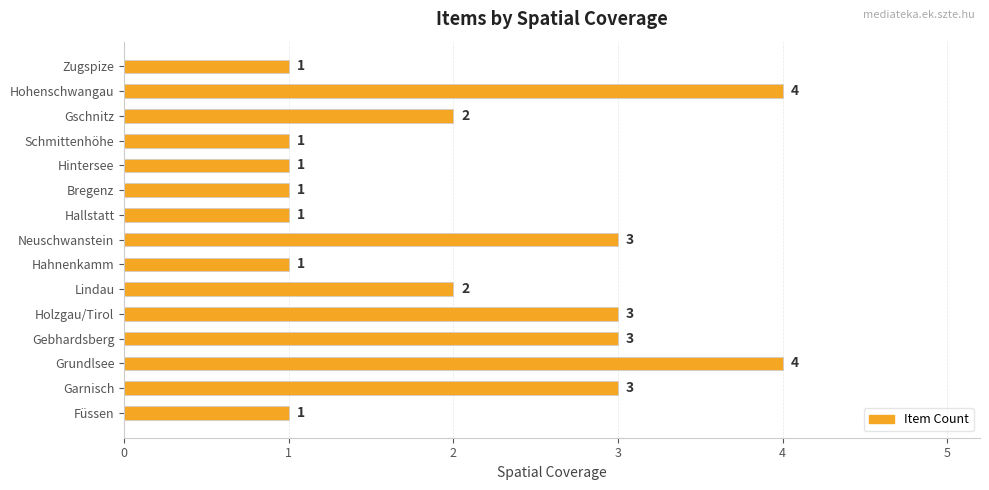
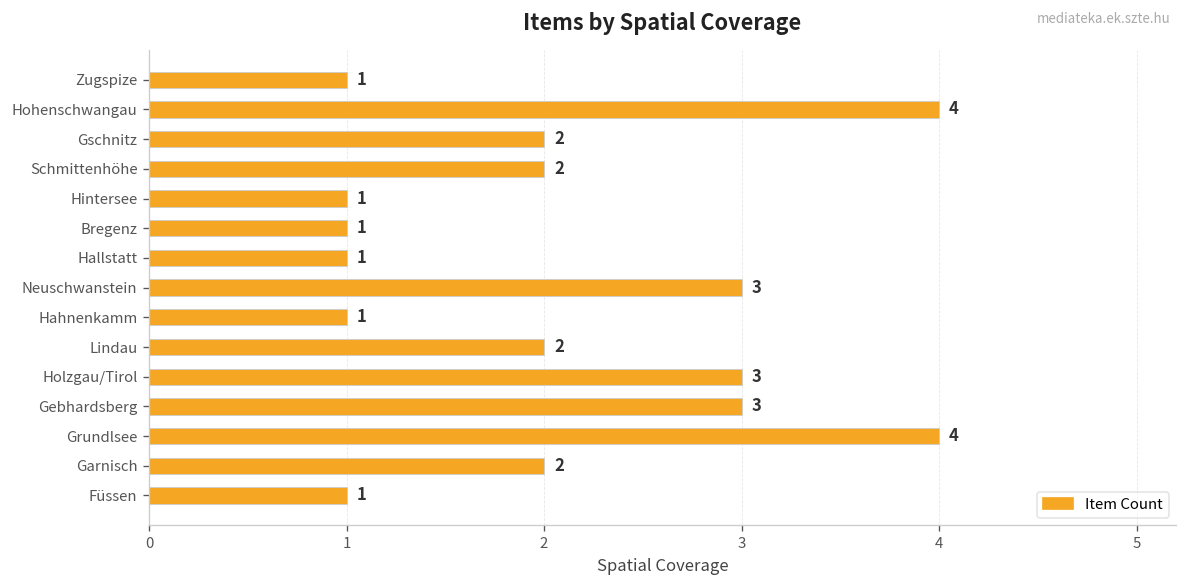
  {
    "Zugspize": 1,
    "Hohenschwangau": 4,
    "Gschnitz": 2,
-   "Schmittenhöhe": 1,
+   "Schmittenhöhe": 2,
    "Hintersee": 1,
    "Bregenz": 1,
    "Hallstatt": 1,
    "Neuschwanstein": 3,
    "Hahnenkamm": 1,
    "Lindau": 2,
    "Holzgau/Tirol": 3,
    "Gebhardsberg": 3,
    "Grundlsee": 4,
-   "Garnisch": 3,
+   "Garnisch": 2,
    "Füssen": 1
  }
